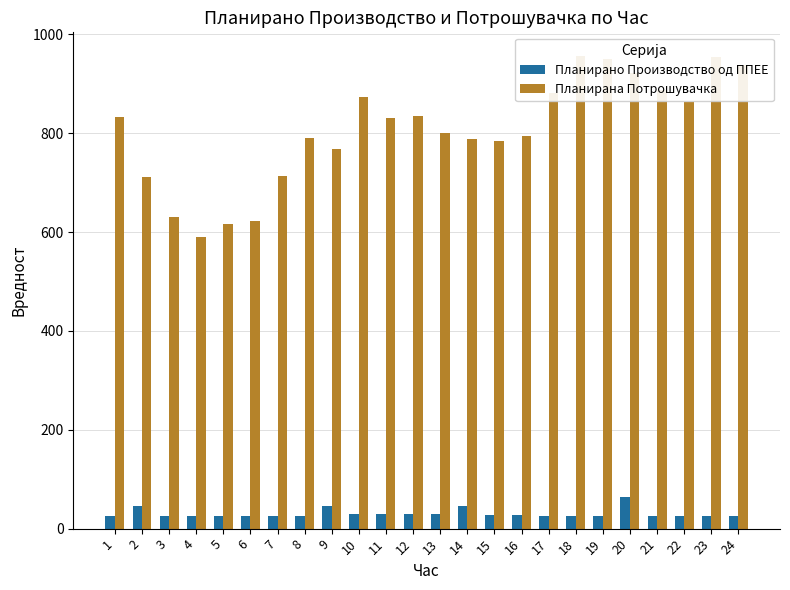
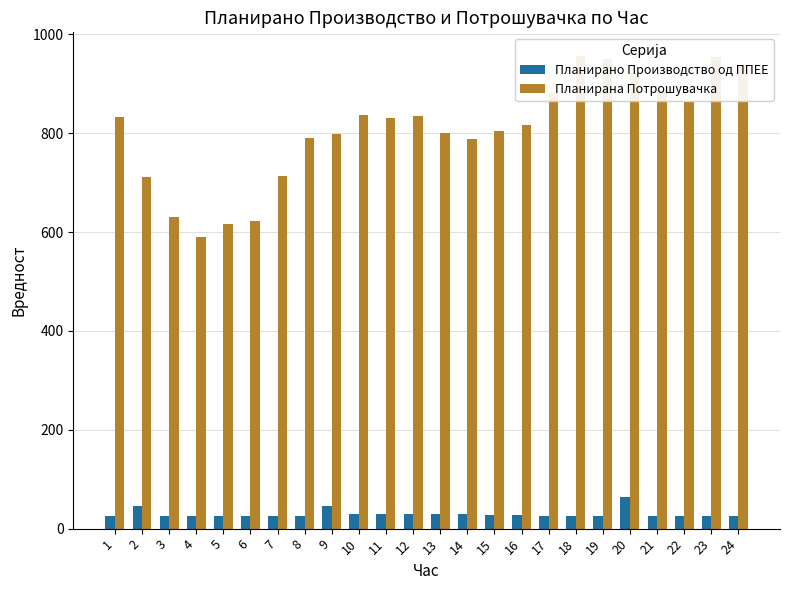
  {
    "Планирано Производство од ППЕЕ": {
      "1": 30,
      "2": 40,
      "3": 30,
      "4": 30,
      "5": 30,
      "6": 30,
      "7": 30,
      "8": 30,
      "9": 50,
      "10": 30,
      "11": 30,
      "12": 30,
      "13": 30,
-     "14": 50,
+     "14": 30,
      "15": 30,
      "16": 30,
      "17": 30,
      "18": 30,
      "19": 30,
      "20": 60,
      "21": 30,
      "22": 30,
      "23": 30,
      "24": 30
    },
    "Планирана Потрошувачка": {
      "1": 830,
      "2": 710,
      "3": 630,
      "4": 590,
      "5": 620,
      "6": 620,
      "7": 710,
      "8": 790,
-     "9": 770,
-     "10": 870,
+     "9": 800,
+     "10": 840,
      "11": 830,
      "12": 830,
      "13": 800,
      "14": 790,
-     "15": 780,
-     "16": 790,
+     "15": 800,
+     "16": 820,
      "22": 860
    }
  }
